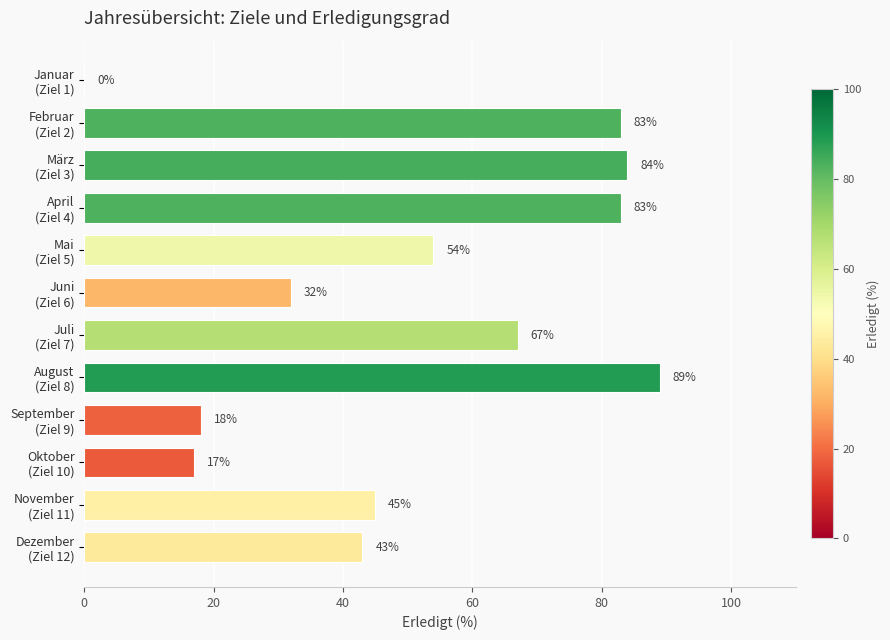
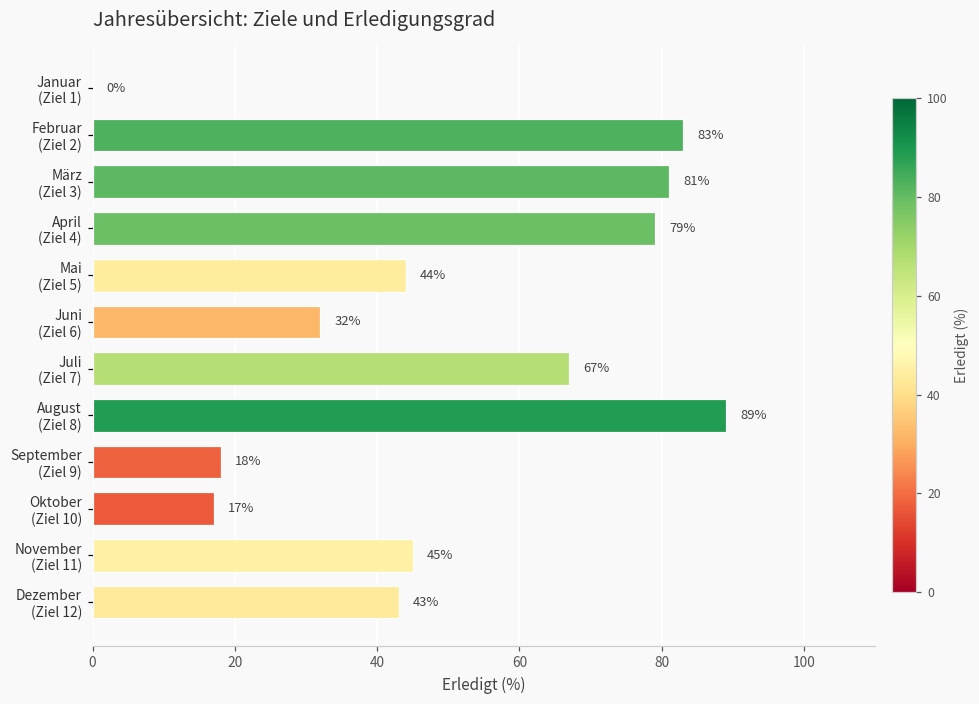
  {
    "Januar (Ziel 1)": "0%",
    "Februar (Ziel 2)": "83%",
-   "März (Ziel 3)": "84%",
-   "April (Ziel 4)": "83%",
-   "Mai (Ziel 5)": "54%",
+   "März (Ziel 3)": "81%",
+   "April (Ziel 4)": "79%",
+   "Mai (Ziel 5)": "44%",
    "Juni (Ziel 6)": "32%",
    "Juli (Ziel 7)": "67%",
    "August (Ziel 8)": "89%",
    "September (Ziel 9)": "18%",
    "Oktober (Ziel 10)": "17%",
    "November (Ziel 11)": "45%",
    "Dezember (Ziel 12)": "43%"
  }
